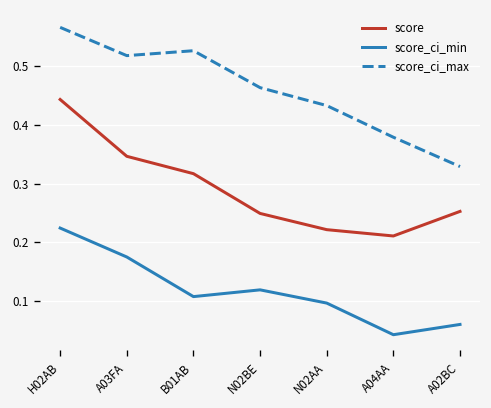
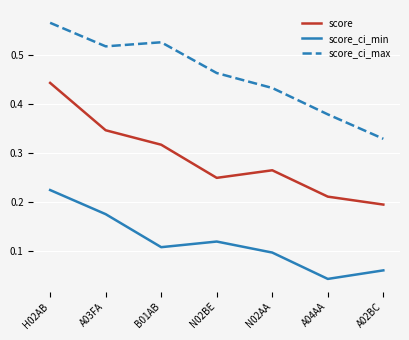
  {
    "score": {
      "H02AB": 0.44,
      "A03FA": 0.35,
      "B01AB": 0.32,
      "N02BE": 0.25,
-     "N02AA": 0.22,
+     "N02AA": 0.26,
      "A04AA": 0.21,
-     "A02BC": 0.25
+     "A02BC": 0.19
    }
  }
